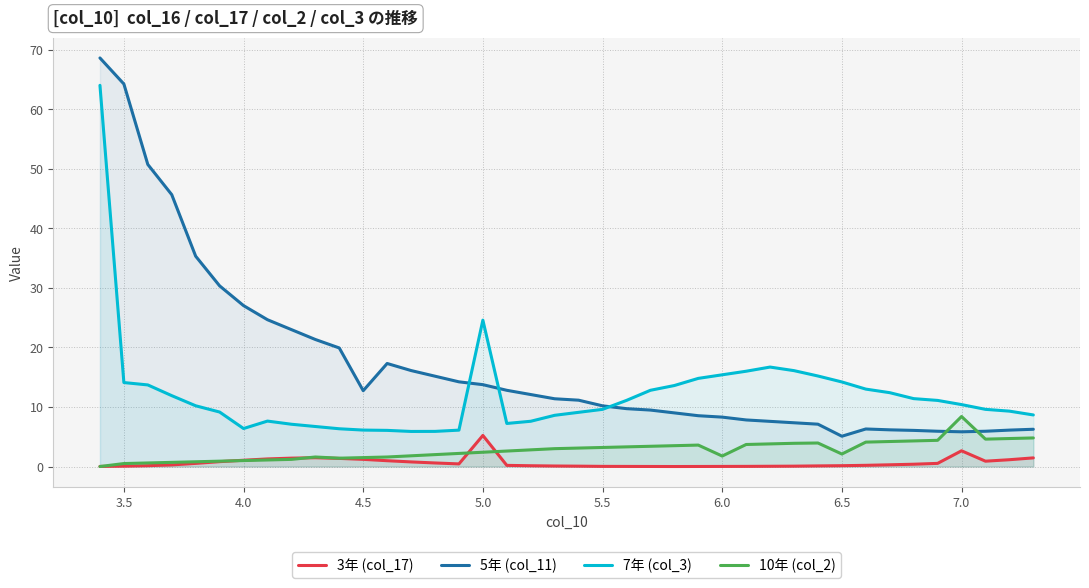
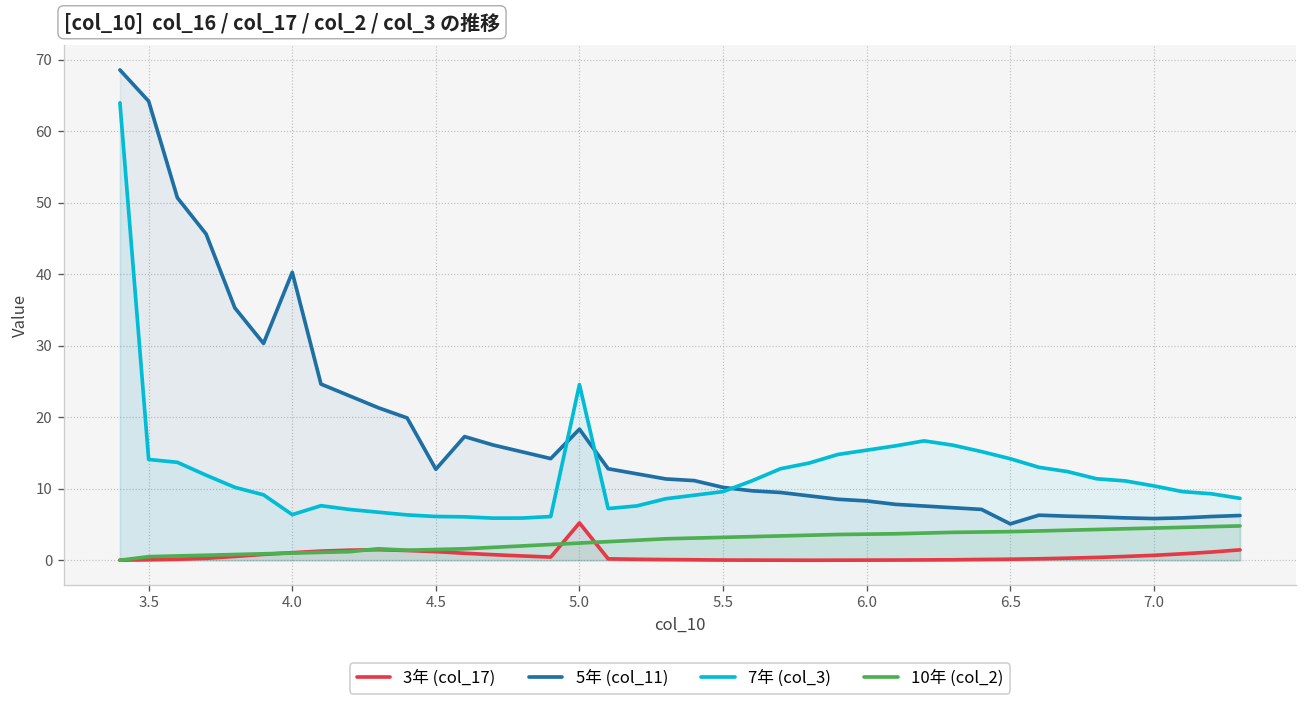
  {
    "3年 (col_17)": {
      "3.5": 0,
      "5.0": 5,
      "5.5": 0,
      "6.0": 0,
      "6.5": 0,
-     "7.0": 3
+     "7.0": 1
    },
    "5年 (col_11)": {
      "3.5": 64,
-     "4.0": 27,
+     "4.0": 40,
      "4.5": 13,
-     "5.0": 14,
+     "5.0": 18,
      "5.5": 10,
      "6.0": 8,
      "6.5": 5,
      "7.0": 6
    },
    "7年 (col_3)": {
      "3.5": 14,
      "4.0": 6,
      "4.5": 6,
      "5.0": 25,
      "5.5": 10,
      "6.0": 15,
      "6.5": 14,
      "7.0": 10
    },
    "10年 (col_2)": {
      "3.5": 1,
      "5.0": 2,
      "5.5": 3,
-     "6.0": 2,
-     "6.5": 2,
-     "7.0": 8
+     "6.0": 4,
+     "6.5": 4,
+     "7.0": 5
    }
  }
